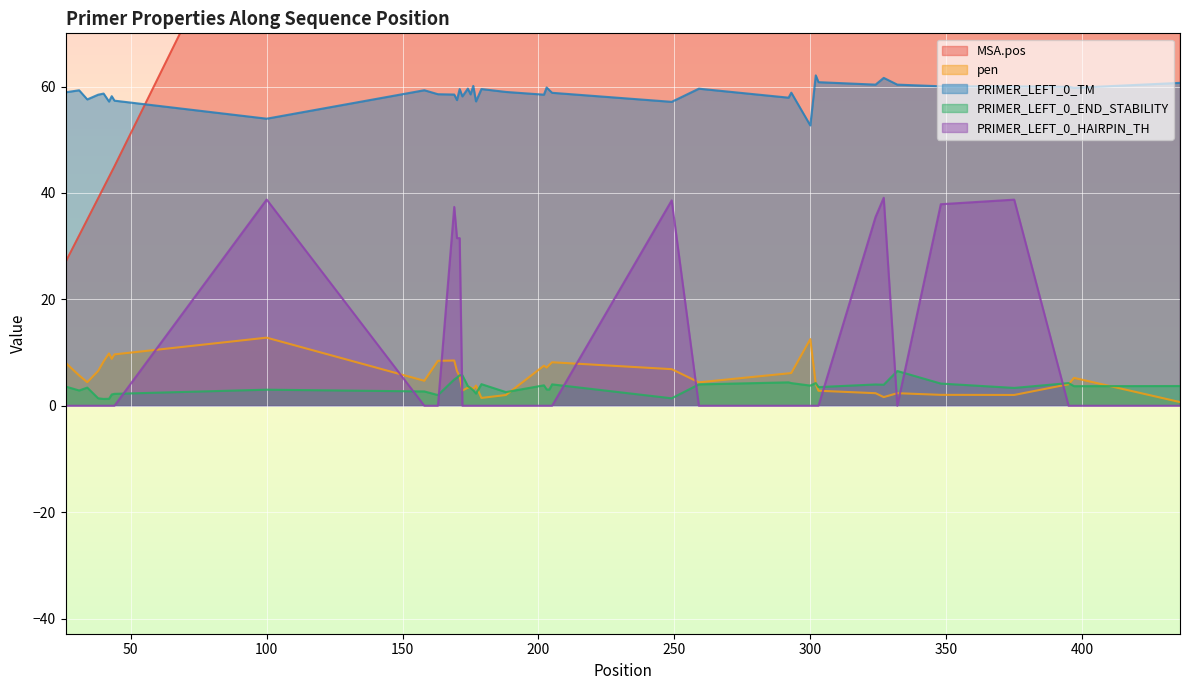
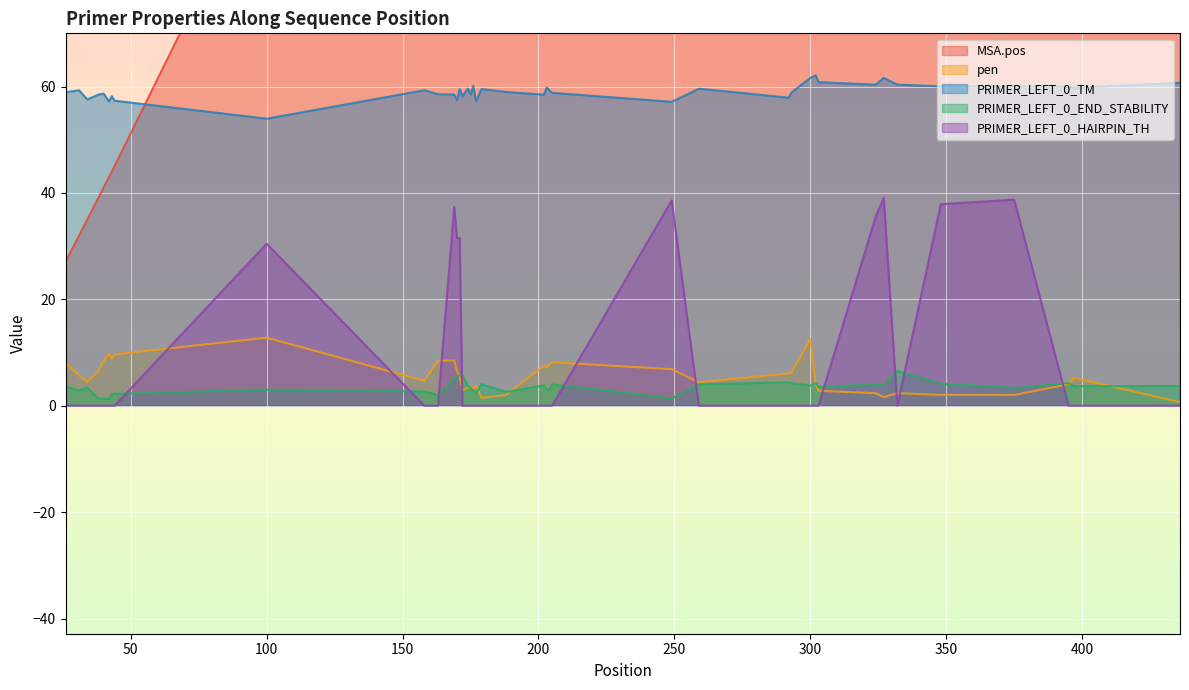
  {
    "pen": {
      "100": 13,
      "300": 13
    },
    "PRIMER_LEFT_0_TM": {
      "100": 54,
-     "300": 53
+     "300": 62
    },
    "PRIMER_LEFT_0_END_STABILITY": {
      "100": 3,
      "300": 4
    },
    "PRIMER_LEFT_0_HAIRPIN_TH": {
-     "100": 39,
+     "100": 30,
      "300": 0
    }
  }
